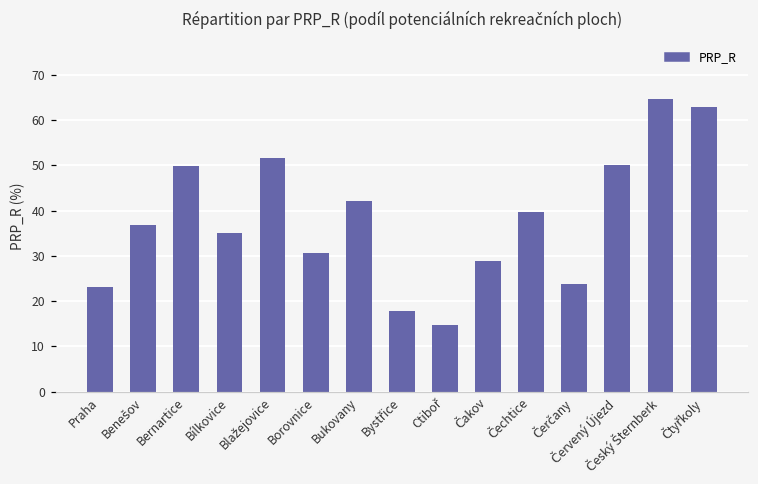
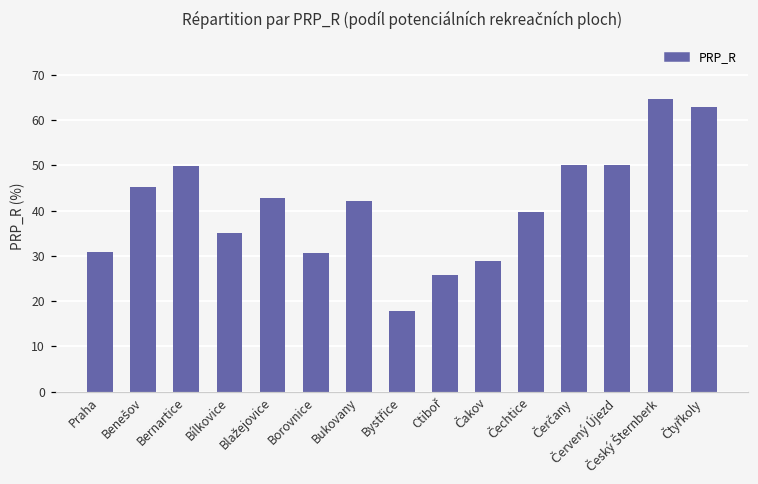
  {
-   "Praha": 23,
-   "Benešov": 37,
+   "Praha": 31,
+   "Benešov": 45,
    "Bernartice": 50,
    "Bílkovice": 35,
-   "Blažejovice": 52,
+   "Blažejovice": 43,
    "Borovnice": 31,
    "Bukovany": 42,
    "Bystřice": 18,
-   "Ctiboř": 15,
+   "Ctiboř": 26,
    "Čakov": 29,
    "Čechtice": 40,
-   "Čerčany": 24,
+   "Čerčany": 50,
    "Červený Újezd": 50,
    "Český Šternberk": 65,
    "Čtyřkoly": 63
  }
